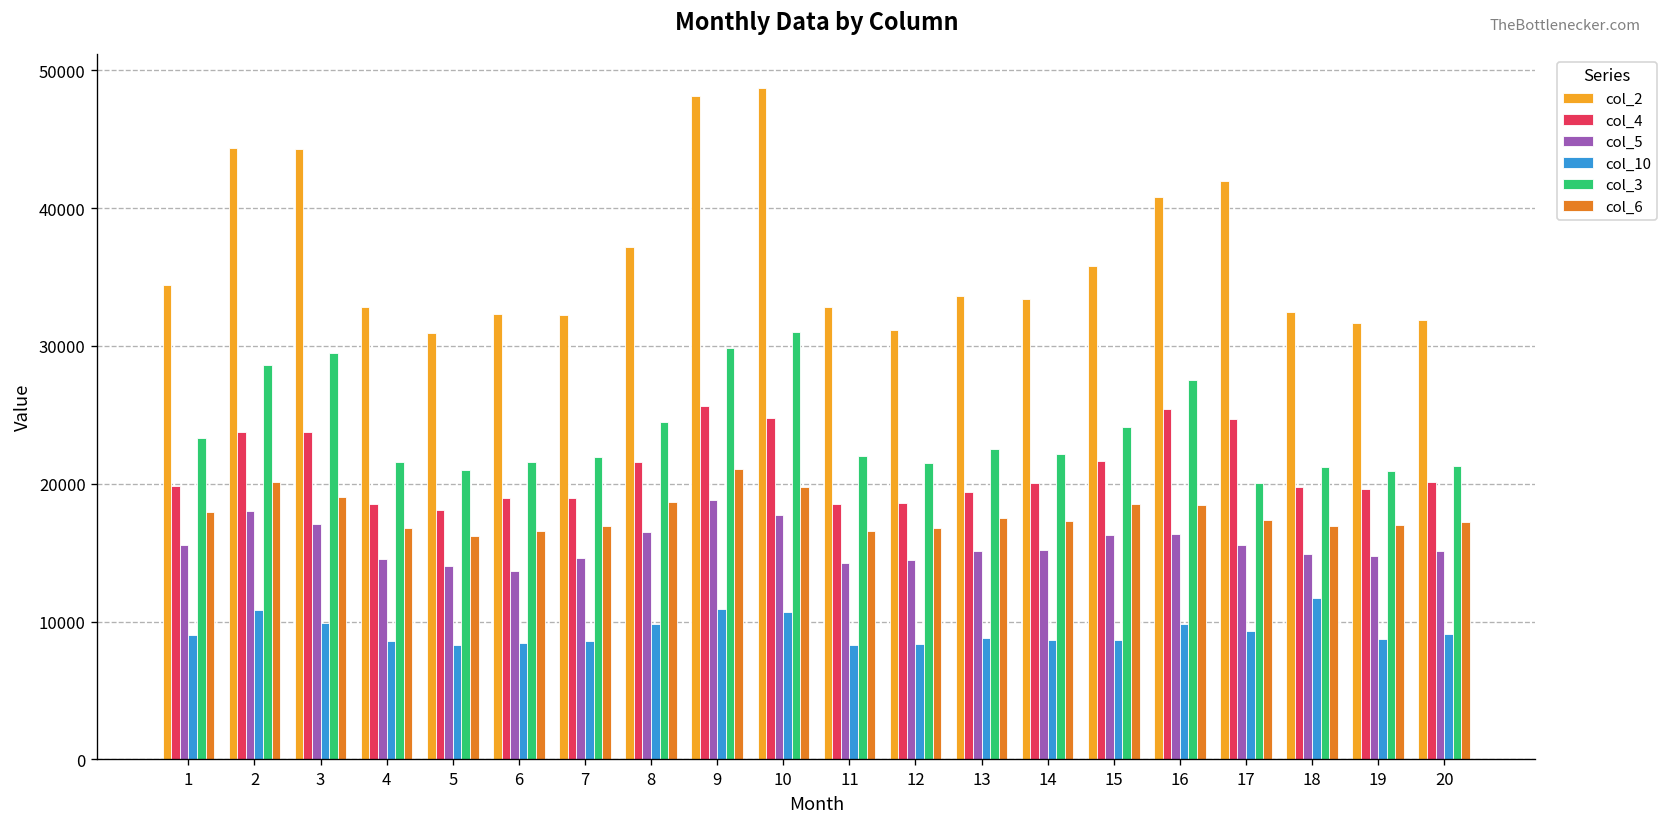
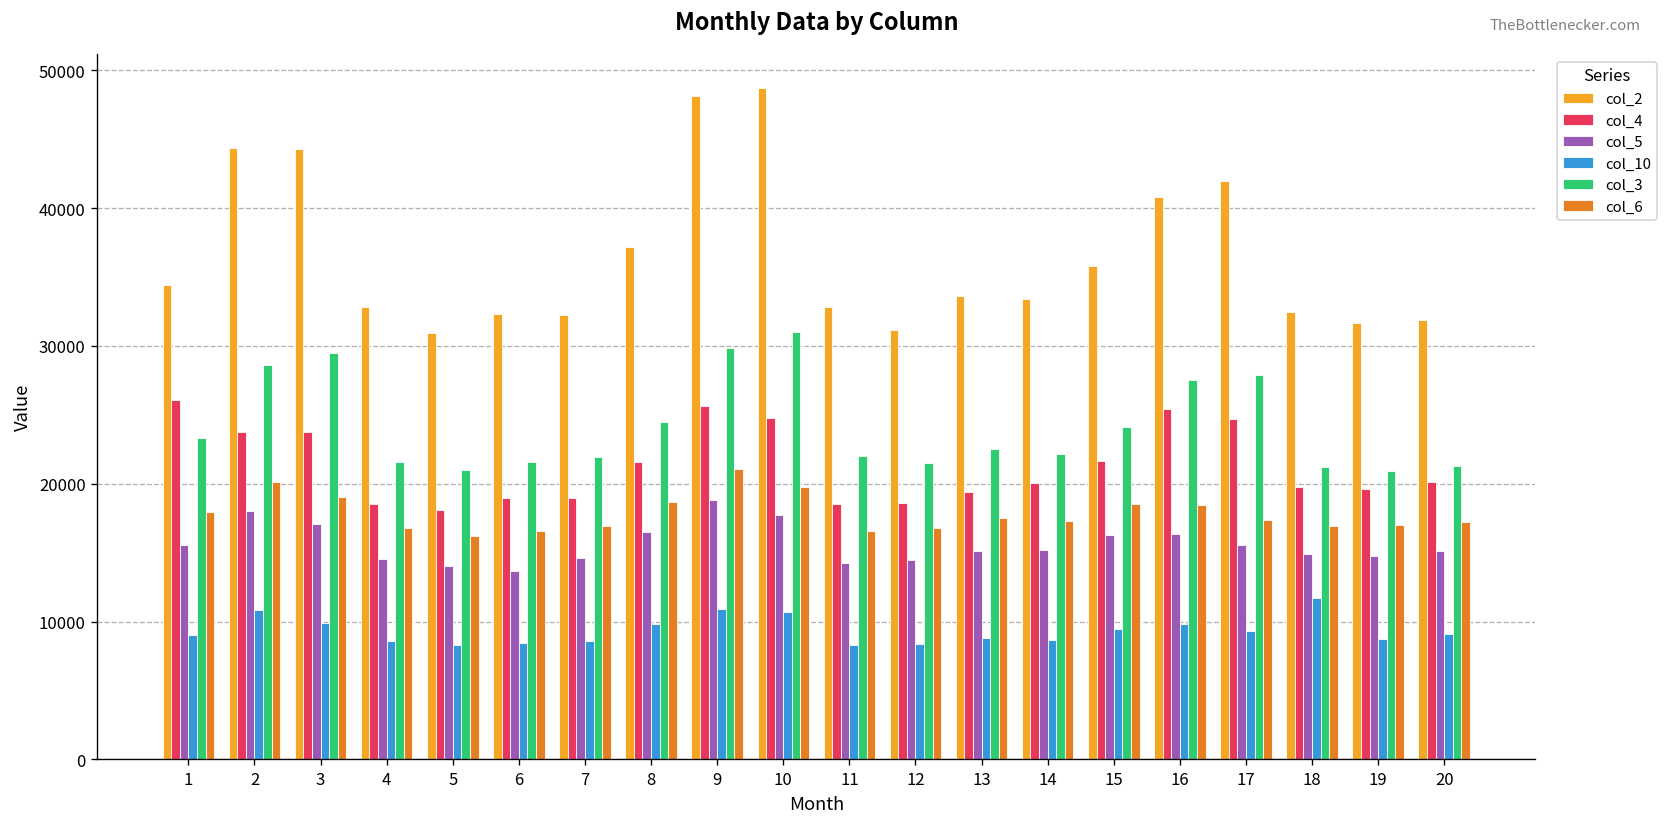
  {
    "col_4": {
-     "1": 19900,
+     "1": 26100,
      "2": 23700,
      "3": 23700,
      "4": 18500,
      "5": 18100,
      "6": 19000,
      "7": 18900,
      "8": 21600,
      "9": 25600,
      "10": 24800,
      "11": 18500,
      "12": 18600,
      "13": 19400,
      "14": 20000,
      "15": 21600,
      "16": 25400,
      "17": 24700,
      "18": 19800,
      "19": 19600,
      "20": 20100
    },
    "col_5": {
      "1": 15600,
      "2": 18000,
      "3": 17100,
      "4": 14600,
      "5": 14000,
      "6": 13700,
      "7": 14600,
      "8": 16500,
      "9": 18800,
      "10": 17700,
      "11": 14300,
      "12": 14500,
      "13": 15100,
      "14": 15200,
      "15": 16300,
      "16": 16300,
      "17": 15600,
      "18": 14900,
      "19": 14700,
      "20": 15100
    },
    "col_10": {
      "1": 9000,
      "2": 10800,
      "3": 9900,
      "4": 8600,
      "5": 8300,
      "6": 8400,
      "7": 8600,
      "8": 9900,
      "9": 11000,
      "10": 10700,
      "11": 8300,
      "12": 8400,
      "13": 8800,
      "14": 8700,
-     "15": 8700,
+     "15": 9500,
      "16": 9800,
      "17": 9300,
      "18": 11700,
      "19": 8700,
      "20": 9100
    },
    "col_3": {
      "1": 23300,
      "2": 28600,
      "3": 29500,
      "4": 21600,
      "5": 21000,
      "6": 21600,
      "7": 22000,
      "8": 24500,
      "9": 29800,
      "10": 31000,
      "11": 22000,
      "12": 21500,
      "13": 22500,
      "14": 22200,
      "15": 24100,
      "16": 27600,
-     "17": 20000,
+     "17": 27900,
      "18": 21200,
      "19": 20900,
      "20": 21300
    }
  }
